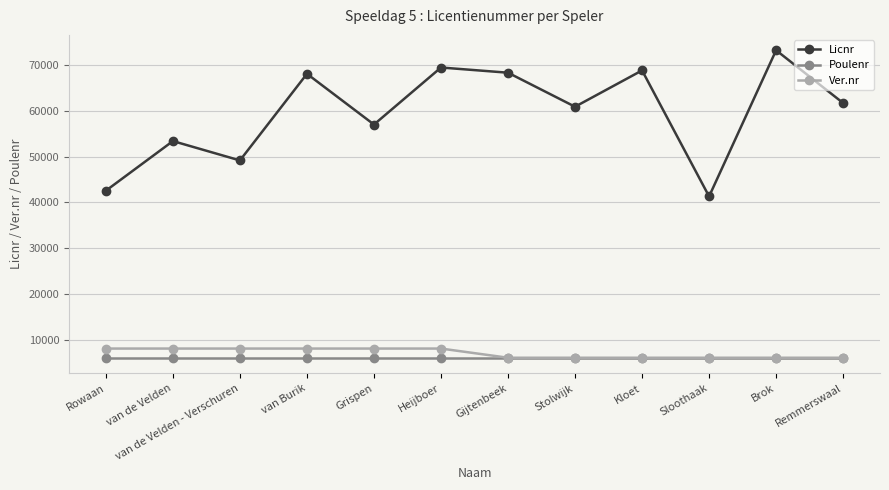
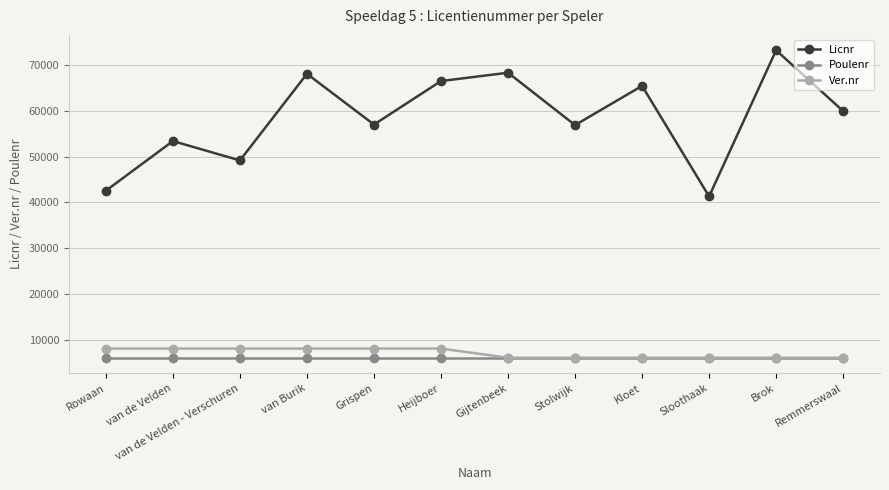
  {
    "Licnr": {
      "Rowaan": 43000,
      "van de Velden": 53000,
      "van de Velden - Verschuren": 49000,
      "van Burik": 68000,
      "Grispen": 57000,
-     "Heijboer": 69000,
+     "Heijboer": 67000,
      "Gijtenbeek": 68000,
-     "Stolwijk": 61000,
-     "Kloet": 69000,
+     "Stolwijk": 57000,
+     "Kloet": 65000,
      "Sloothaak": 41000,
      "Brok": 73000,
-     "Remmerswaal": 62000
+     "Remmerswaal": 60000
    }
  }
